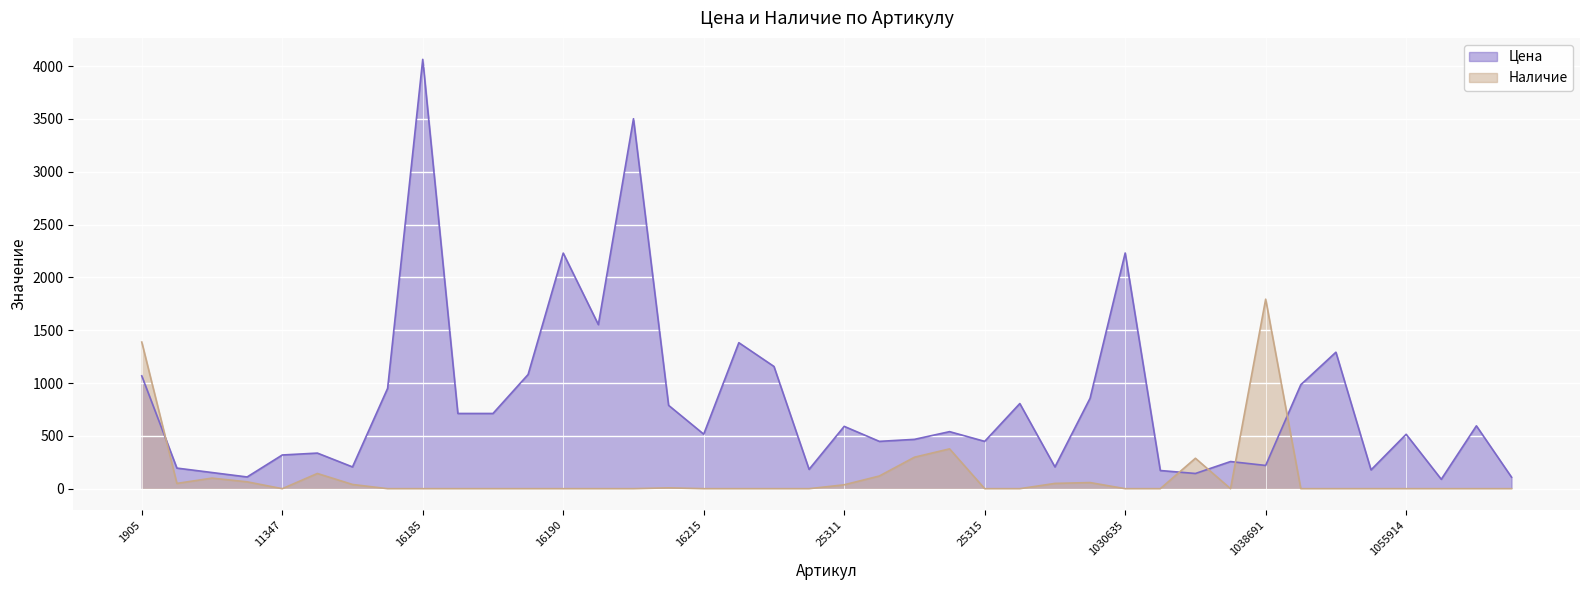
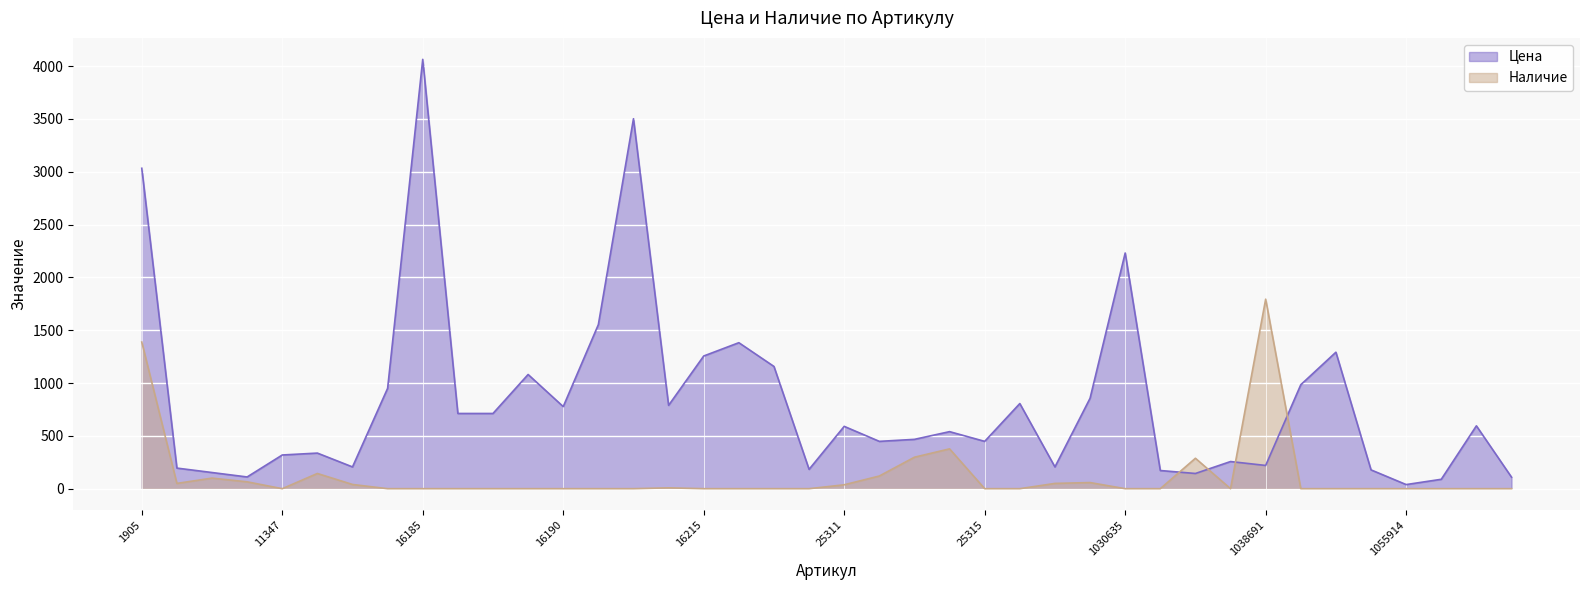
  {
    "Цена": {
-     "1905": 1070,
+     "1905": 3030,
      "11347": 320,
      "16185": 4060,
-     "16190": 2230,
-     "16215": 520,
+     "16190": 780,
+     "16215": 1260,
      "25311": 590,
      "25315": 450,
      "1030635": 2230,
      "1038691": 220,
-     "1055914": 520
+     "1055914": 40
    },
    "Наличие": {
      "1905": 1390,
      "11347": 0,
      "16185": 0,
      "16190": 0,
      "16215": 0,
      "25311": 40,
      "25315": 0,
      "1030635": 0,
      "1038691": 1790,
      "1055914": 0
    }
  }
